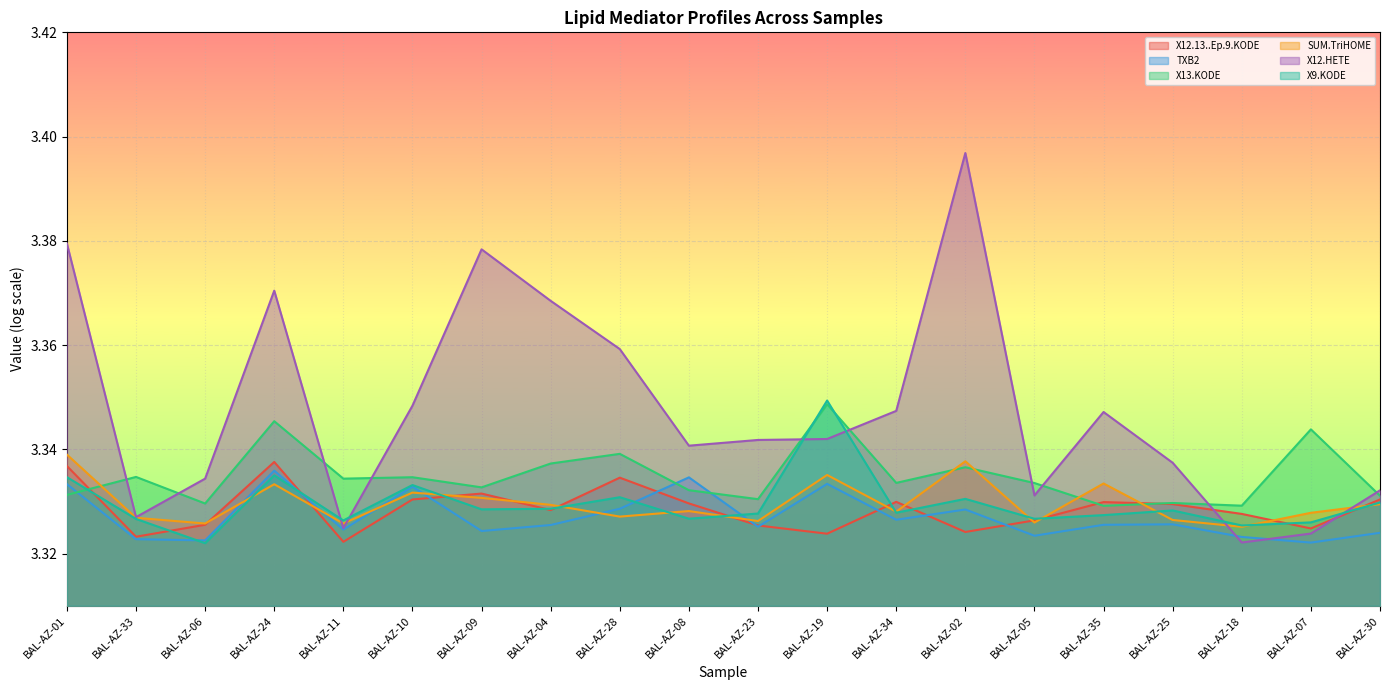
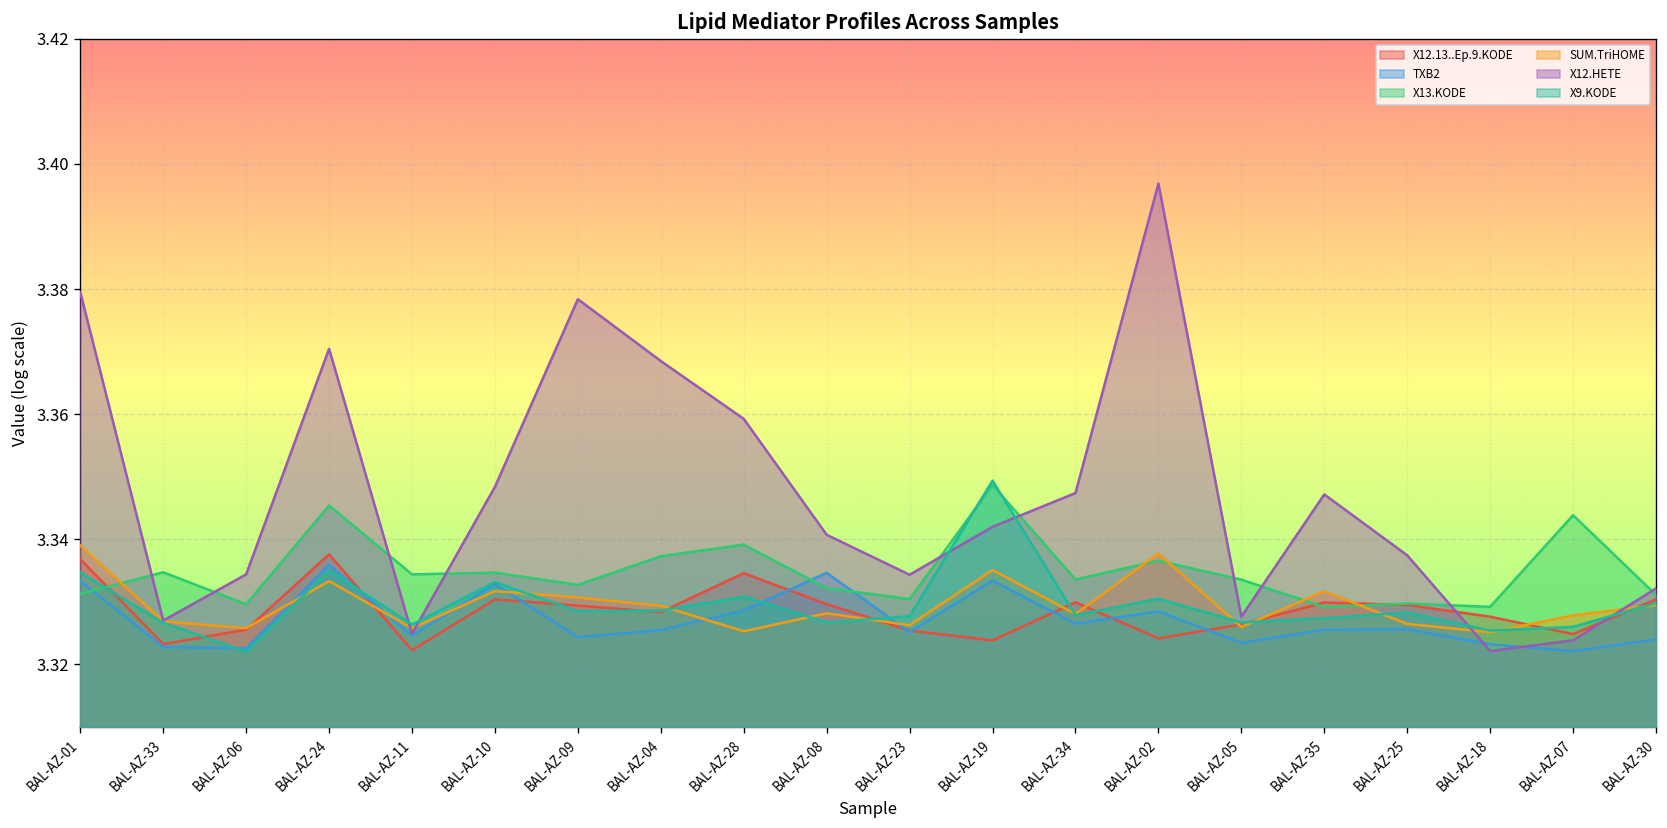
  {
    "X12.13..Ep.9.KODE": {
      "BAL-AZ-01": 3.337,
      "BAL-AZ-24": 3.338,
      "BAL-AZ-11": 3.322,
      "BAL-AZ-10": 3.330,
-     "BAL-AZ-09": 3.332,
+     "BAL-AZ-09": 3.329,
      "BAL-AZ-28": 3.335,
      "BAL-AZ-08": 3.330,
      "BAL-AZ-19": 3.324,
      "BAL-AZ-34": 3.330,
      "BAL-AZ-02": 3.324,
      "BAL-AZ-35": 3.330,
      "BAL-AZ-18": 3.328,
      "BAL-AZ-07": 3.325,
      "BAL-AZ-30": 3.330
    },
    "SUM.TriHOME": {
      "BAL-AZ-01": 3.339,
      "BAL-AZ-24": 3.333,
      "BAL-AZ-11": 3.326,
      "BAL-AZ-10": 3.332,
      "BAL-AZ-09": 3.331,
      "BAL-AZ-04": 3.329,
-     "BAL-AZ-28": 3.327,
+     "BAL-AZ-28": 3.325,
      "BAL-AZ-08": 3.328,
      "BAL-AZ-23": 3.326,
      "BAL-AZ-19": 3.335,
      "BAL-AZ-02": 3.338,
-     "BAL-AZ-35": 3.333,
+     "BAL-AZ-35": 3.332,
      "BAL-AZ-25": 3.326,
      "BAL-AZ-07": 3.328
    },
    "X12.HETE": {
      "BAL-AZ-01": 3.379,
      "BAL-AZ-06": 3.334,
      "BAL-AZ-24": 3.370,
      "BAL-AZ-10": 3.348,
      "BAL-AZ-09": 3.378,
      "BAL-AZ-04": 3.368,
      "BAL-AZ-28": 3.359,
      "BAL-AZ-08": 3.341,
-     "BAL-AZ-23": 3.342,
+     "BAL-AZ-23": 3.334,
      "BAL-AZ-19": 3.342,
      "BAL-AZ-34": 3.347,
      "BAL-AZ-02": 3.397,
-     "BAL-AZ-05": 3.331,
+     "BAL-AZ-05": 3.328,
      "BAL-AZ-35": 3.347,
      "BAL-AZ-25": 3.337,
      "BAL-AZ-18": 3.322,
      "BAL-AZ-07": 3.324,
      "BAL-AZ-30": 3.332
    }
  }
